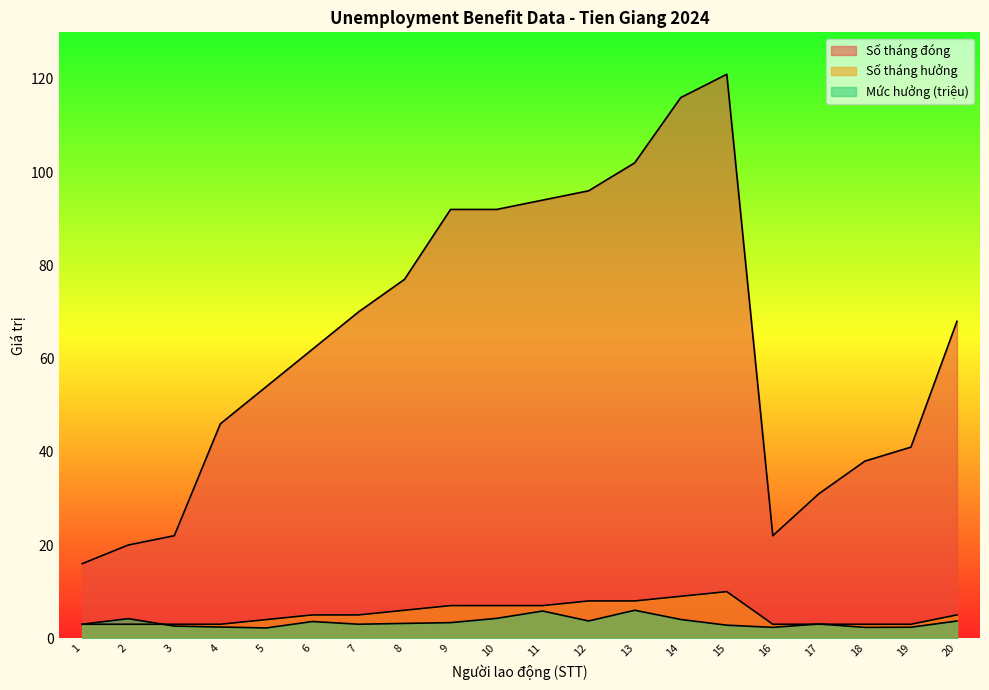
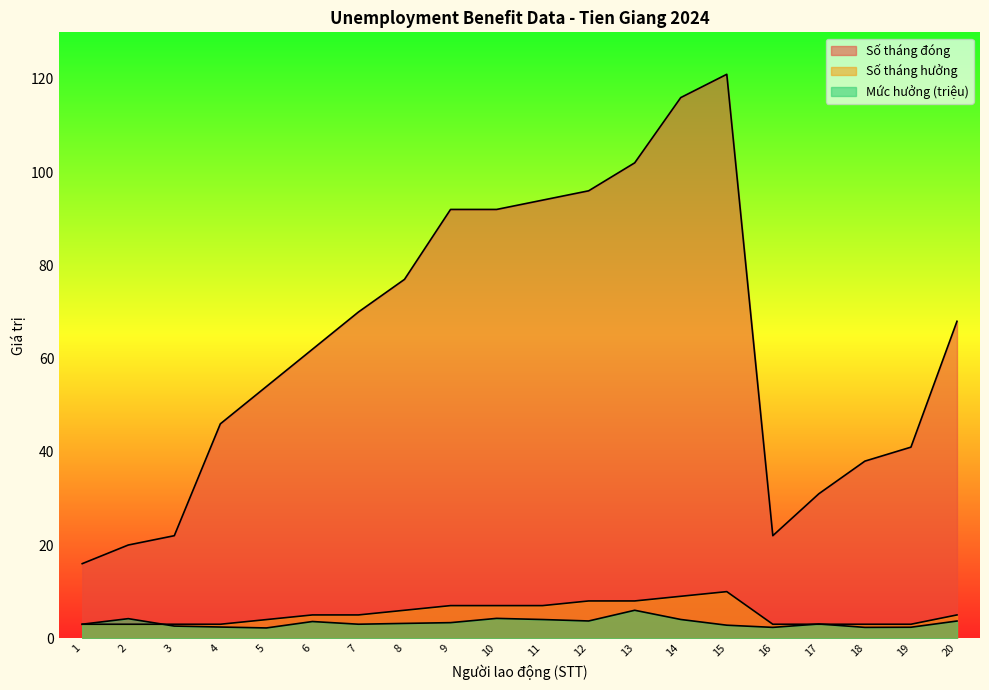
  {
    "Số tháng đóng": {
      "1": 16,
      "2": 20,
      "3": 22,
      "4": 46,
      "5": 54,
      "6": 62,
      "7": 70,
      "8": 77,
      "9": 92,
      "10": 92,
      "11": 94,
      "12": 96,
      "13": 102,
      "14": 116,
      "15": 121,
      "16": 22,
      "17": 31,
      "18": 38,
      "19": 41,
      "20": 68
    },
    "Số tháng hưởng": {
      "2": 3,
      "4": 3,
      "5": 4,
      "6": 5,
      "7": 5,
      "8": 6,
      "9": 7,
      "10": 7,
      "11": 7,
      "12": 8,
      "13": 8,
      "14": 9,
      "15": 10,
      "16": 3,
      "18": 3,
      "19": 3,
      "20": 5
    },
    "Mức hưởng (triệu)": {
      "2": 4,
      "4": 2,
      "5": 2,
      "6": 4,
      "7": 3,
      "8": 3,
      "9": 3,
      "10": 4,
-     "11": 6,
+     "11": 4,
      "12": 4,
      "13": 6,
      "14": 4,
      "15": 3,
      "16": 2,
      "18": 2,
      "19": 2,
      "20": 4
    }
  }
